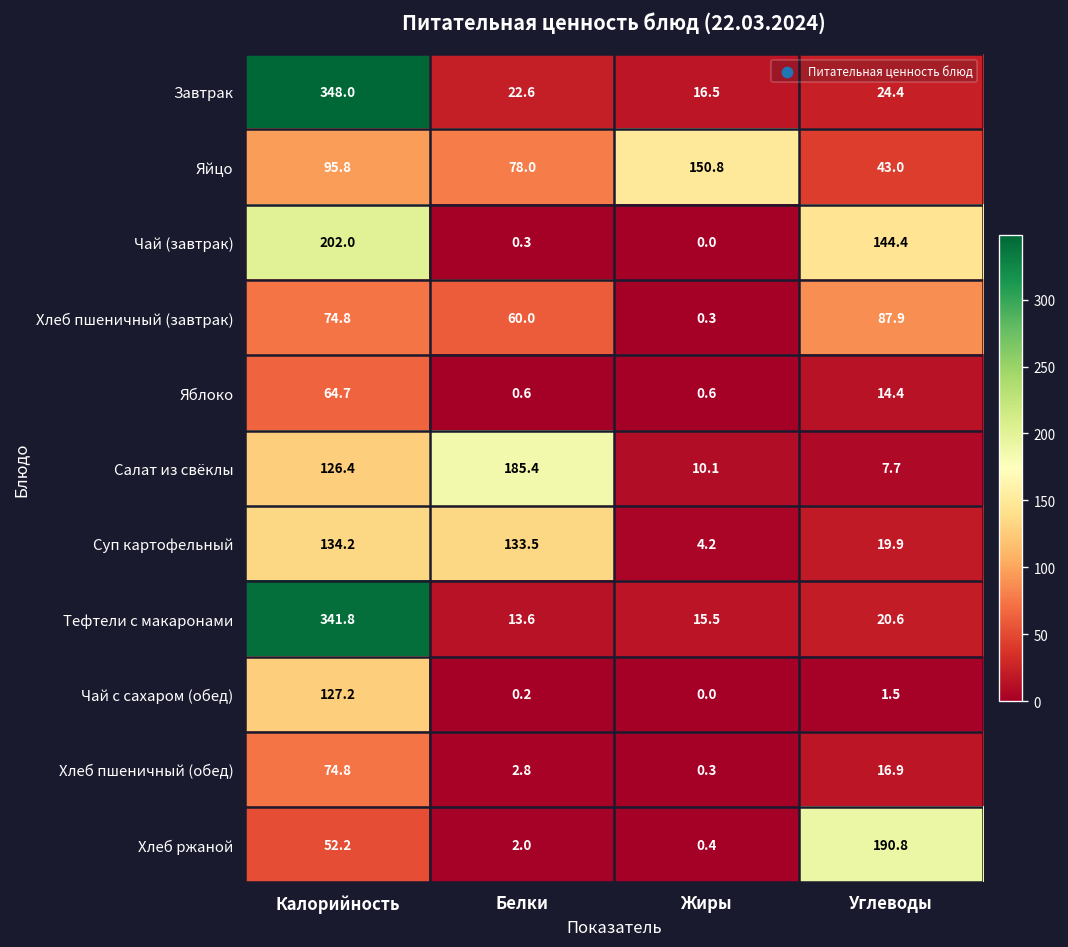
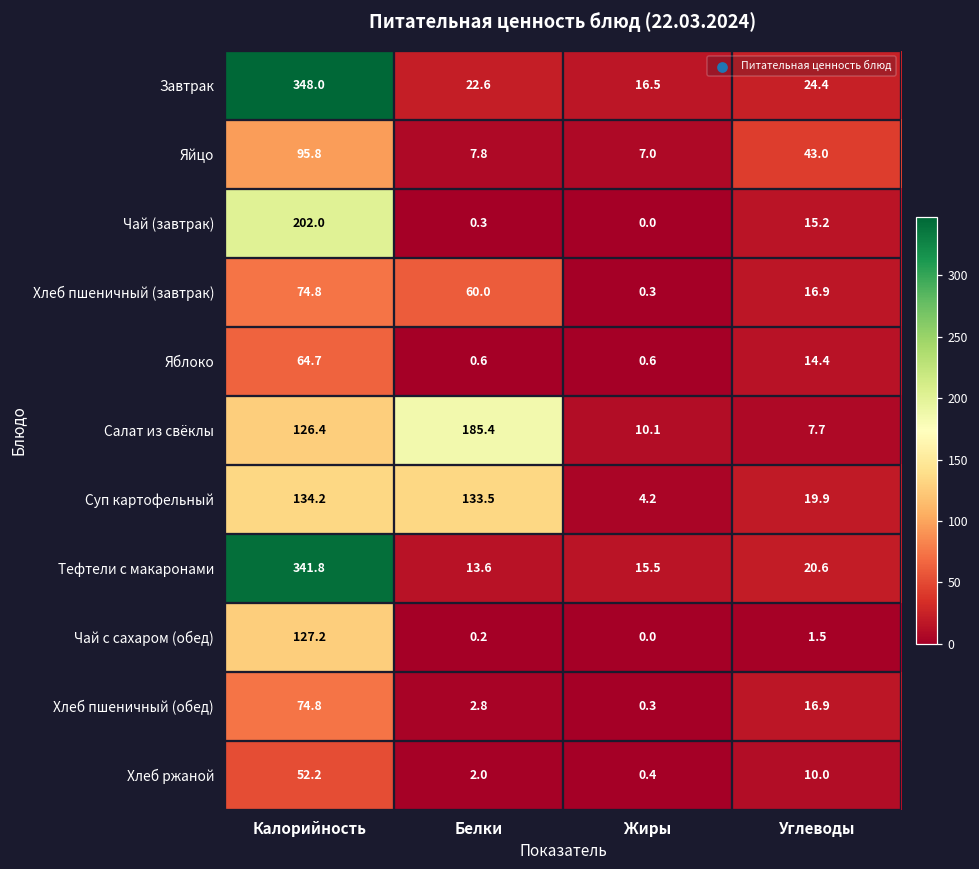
  {
    "Завтрак": {
      "Калорийность": 348.0,
      "Белки": 22.6,
      "Жиры": 16.5,
      "Углеводы": 24.4
    },
    "Яйцо": {
      "Калорийность": 95.8,
-     "Белки": 78.0,
-     "Жиры": 150.8,
+     "Белки": 7.8,
+     "Жиры": 7.0,
      "Углеводы": 43.0
    },
    "Чай (завтрак)": {
      "Калорийность": 202.0,
      "Белки": 0.3,
      "Жиры": 0.0,
-     "Углеводы": 144.4
+     "Углеводы": 15.2
    },
    "Хлеб пшеничный (завтрак)": {
      "Калорийность": 74.8,
      "Белки": 60.0,
      "Жиры": 0.3,
-     "Углеводы": 87.9
+     "Углеводы": 16.9
    },
    "Яблоко": {
      "Калорийность": 64.7,
      "Белки": 0.6,
      "Жиры": 0.6,
      "Углеводы": 14.4
    },
    "Салат из свёклы": {
      "Калорийность": 126.4,
      "Белки": 185.4,
      "Жиры": 10.1,
      "Углеводы": 7.7
    },
    "Суп картофельный": {
      "Калорийность": 134.2,
      "Белки": 133.5,
      "Жиры": 4.2,
      "Углеводы": 19.9
    },
    "Тефтели с макаронами": {
      "Калорийность": 341.8,
      "Белки": 13.6,
      "Жиры": 15.5,
      "Углеводы": 20.6
    },
    "Чай с сахаром (обед)": {
      "Калорийность": 127.2,
      "Белки": 0.2,
      "Жиры": 0.0,
      "Углеводы": 1.5
    },
    "Хлеб пшеничный (обед)": {
      "Калорийность": 74.8,
      "Белки": 2.8,
      "Жиры": 0.3,
      "Углеводы": 16.9
    },
    "Хлеб ржаной": {
      "Калорийность": 52.2,
      "Белки": 2.0,
      "Жиры": 0.4,
-     "Углеводы": 190.8
+     "Углеводы": 10.0
    }
  }
